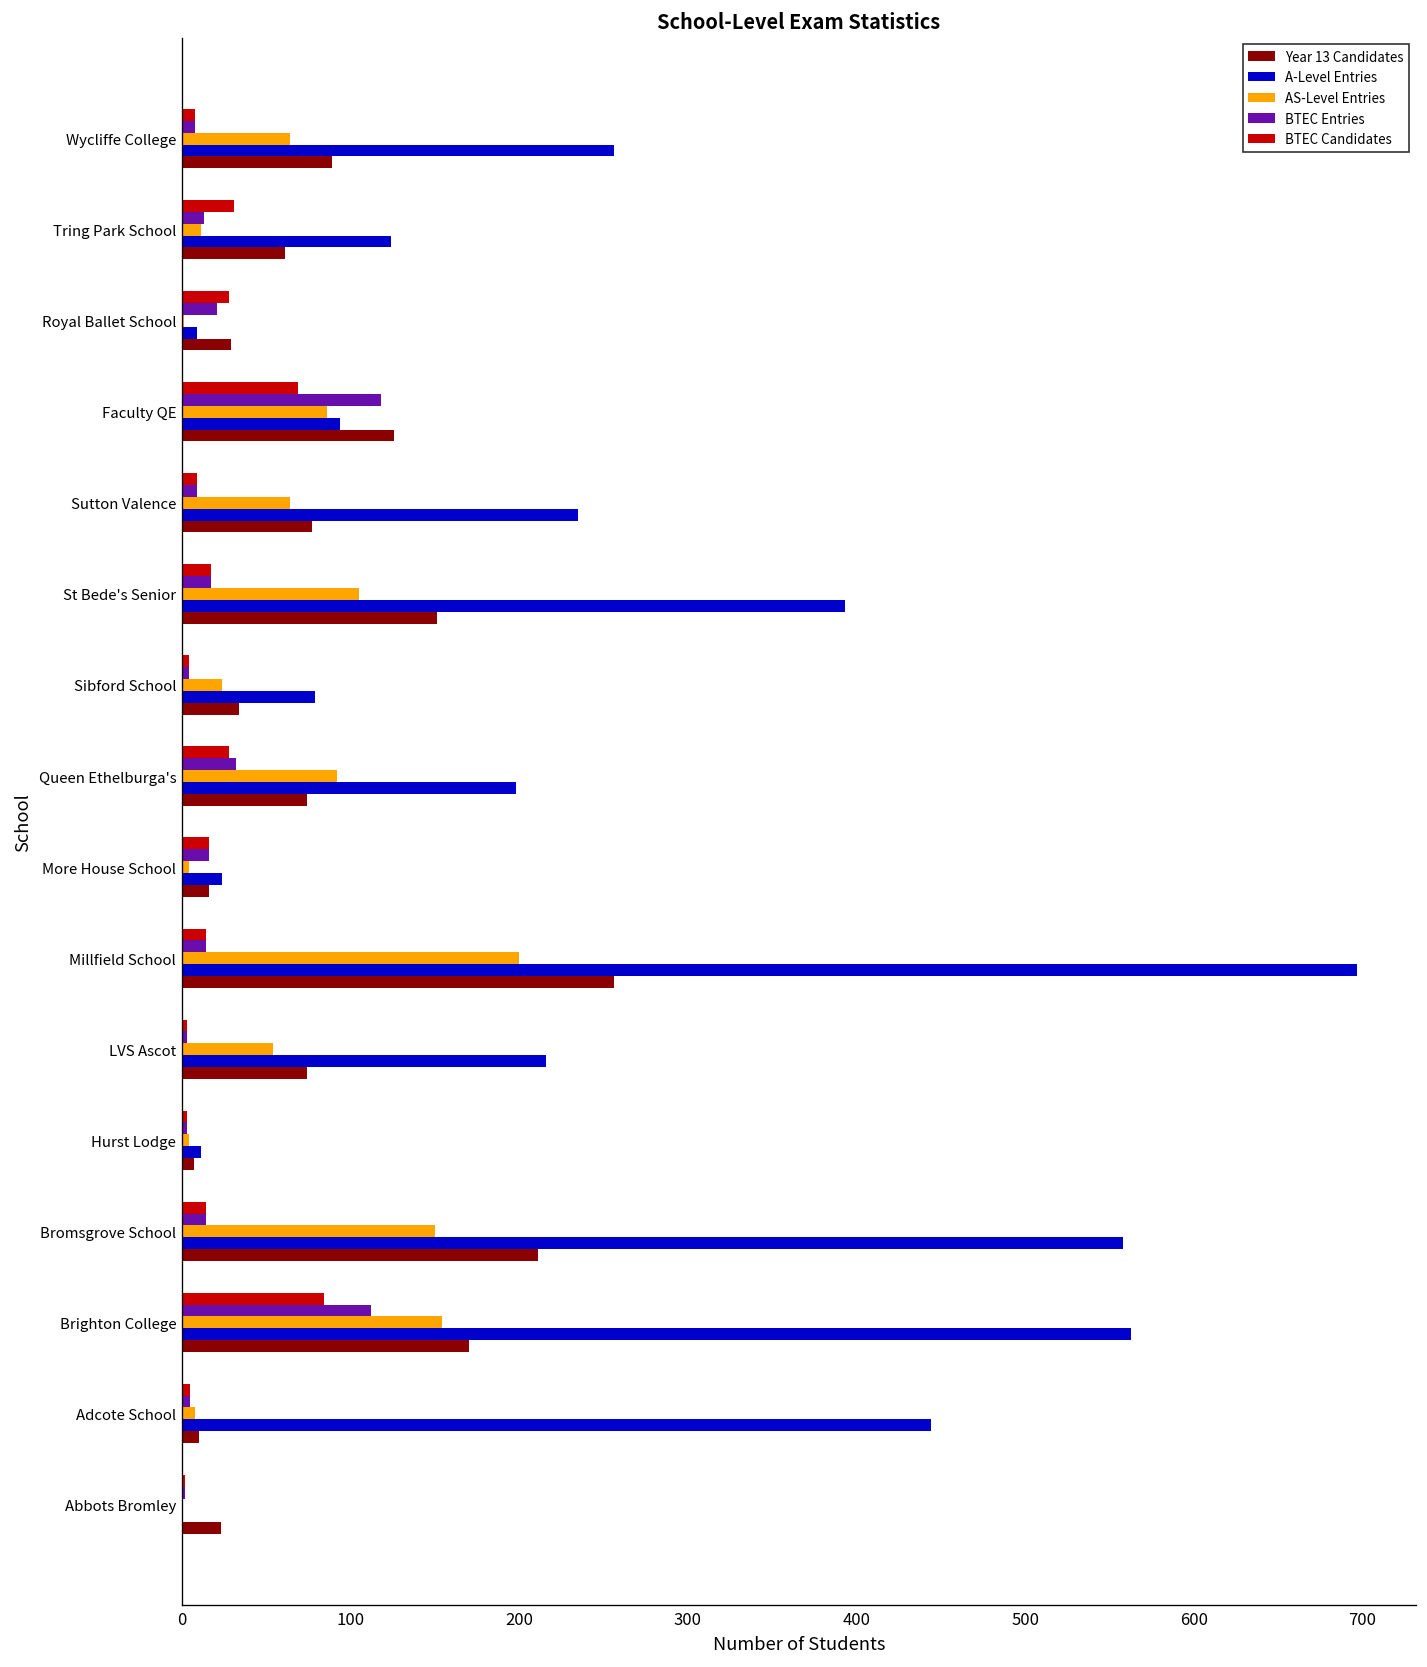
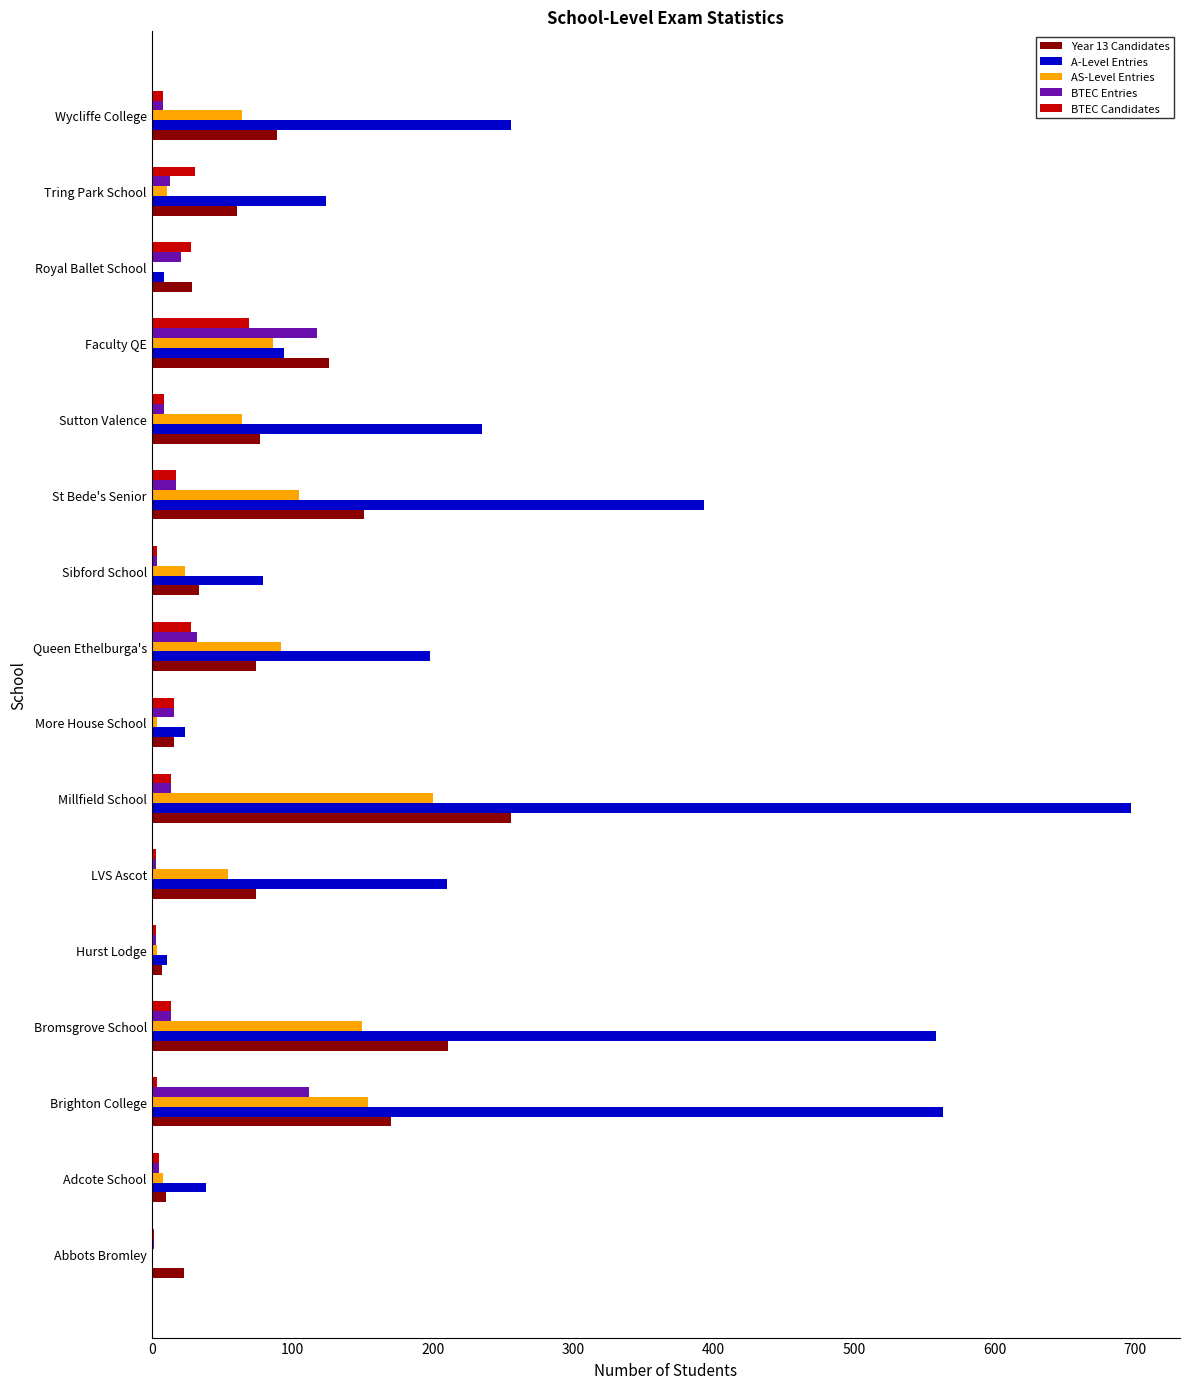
  {
    "Year 13 Candidates": {
      "Wycliffe College": 89,
      "Tring Park School": 61,
      "Royal Ballet School": 29,
      "Faculty QE": 126,
      "Sutton Valence": 77,
      "St Bede's Senior": 151,
      "Sibford School": 34,
      "Queen Ethelburga's": 74,
      "More House School": 16,
      "Millfield School": 256,
      "LVS Ascot": 74,
      "Hurst Lodge": 7,
      "Bromsgrove School": 211,
      "Brighton College": 170,
      "Adcote School": 10,
      "Abbots Bromley": 23
    },
    "A-Level Entries": {
      "Wycliffe College": 256,
      "Tring Park School": 124,
      "Royal Ballet School": 9,
      "Faculty QE": 94,
      "Sutton Valence": 235,
      "St Bede's Senior": 393,
      "Sibford School": 79,
      "Queen Ethelburga's": 198,
      "More House School": 24,
      "Millfield School": 697,
-     "LVS Ascot": 216,
+     "LVS Ascot": 210,
      "Hurst Lodge": 11,
      "Bromsgrove School": 558,
      "Brighton College": 563,
-     "Adcote School": 444,
+     "Adcote School": 39,
      "Abbots Bromley": 0
    },
    "AS-Level Entries": {
      "Wycliffe College": 64,
      "Tring Park School": 11,
      "Faculty QE": 86,
      "Sutton Valence": 64,
      "St Bede's Senior": 105,
      "Sibford School": 24,
      "Queen Ethelburga's": 92,
      "More House School": 4,
      "Millfield School": 200,
      "LVS Ascot": 54,
      "Hurst Lodge": 4,
      "Bromsgrove School": 150,
      "Brighton College": 154,
      "Adcote School": 8,
      "Abbots Bromley": 0
    },
    "BTEC Entries": {
      "Wycliffe College": 8,
      "Tring Park School": 13,
      "Royal Ballet School": 21,
      "Faculty QE": 118,
      "Sutton Valence": 9,
      "St Bede's Senior": 17,
      "Sibford School": 4,
      "Queen Ethelburga's": 32,
      "More House School": 16,
      "Millfield School": 14,
      "LVS Ascot": 3,
      "Hurst Lodge": 3,
      "Bromsgrove School": 14,
      "Brighton College": 112,
      "Adcote School": 5,
      "Abbots Bromley": 2
    },
    "BTEC Candidates": {
      "Wycliffe College": 8,
      "Tring Park School": 31,
      "Royal Ballet School": 28,
      "Faculty QE": 69,
      "Sutton Valence": 9,
      "St Bede's Senior": 17,
      "Sibford School": 4,
      "Queen Ethelburga's": 28,
      "More House School": 16,
      "Millfield School": 14,
      "LVS Ascot": 3,
      "Hurst Lodge": 3,
      "Bromsgrove School": 14,
-     "Brighton College": 84,
+     "Brighton College": 4,
      "Adcote School": 5,
      "Abbots Bromley": 2
    }
  }
